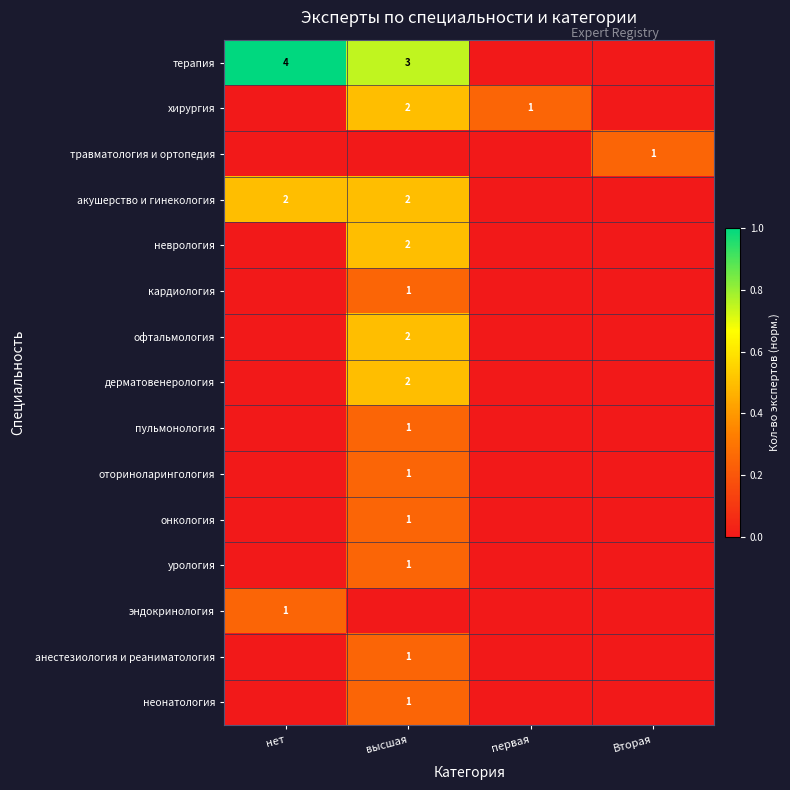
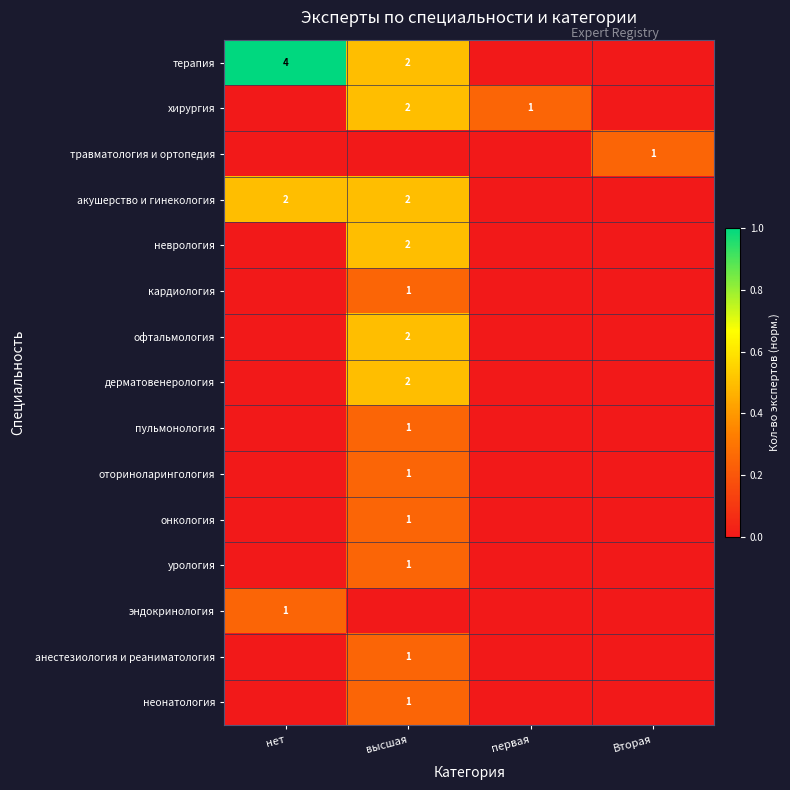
  {
    "терапия": {
      "нет": 4,
-     "высшая": 3
+     "высшая": 2
    },
    "хирургия": {
      "высшая": 2,
      "первая": 1
    },
    "травматология и ортопедия": {
      "Вторая": 1
    },
    "акушерство и гинекология": {
      "нет": 2,
      "высшая": 2
    },
    "неврология": {
      "высшая": 2
    },
    "кардиология": {
      "высшая": 1
    },
    "офтальмология": {
      "высшая": 2
    },
    "дерматовенерология": {
      "высшая": 2
    },
    "пульмонология": {
      "высшая": 1
    },
    "оториноларингология": {
      "высшая": 1
    },
    "онкология": {
      "высшая": 1
    },
    "урология": {
      "высшая": 1
    },
    "эндокринология": {
      "нет": 1
    },
    "анестезиология и реаниматология": {
      "высшая": 1
    },
    "неонатология": {
      "высшая": 1
    }
  }
